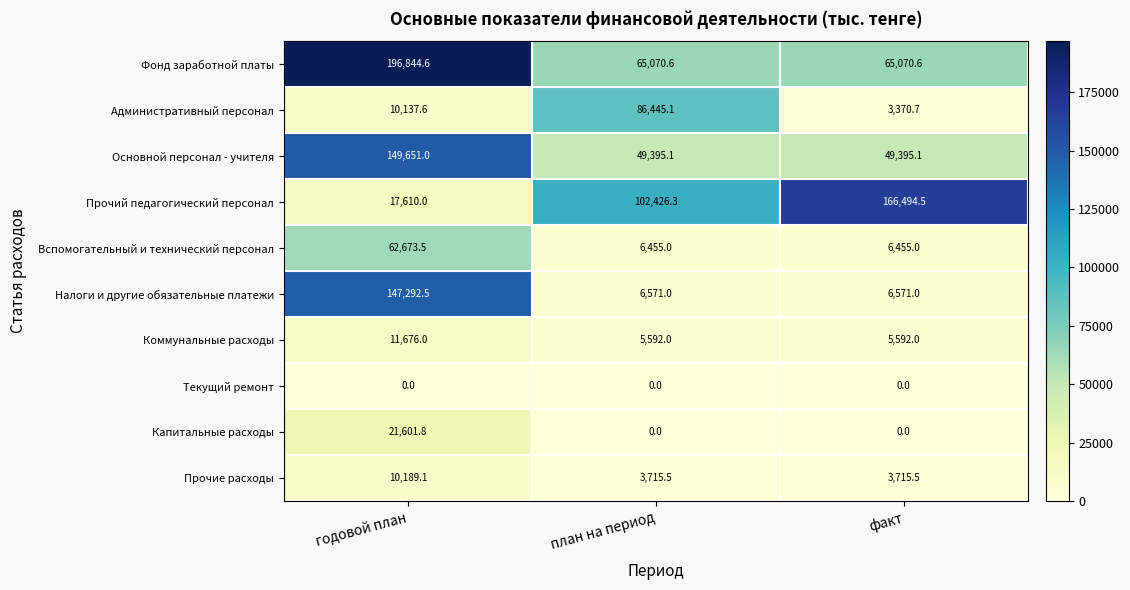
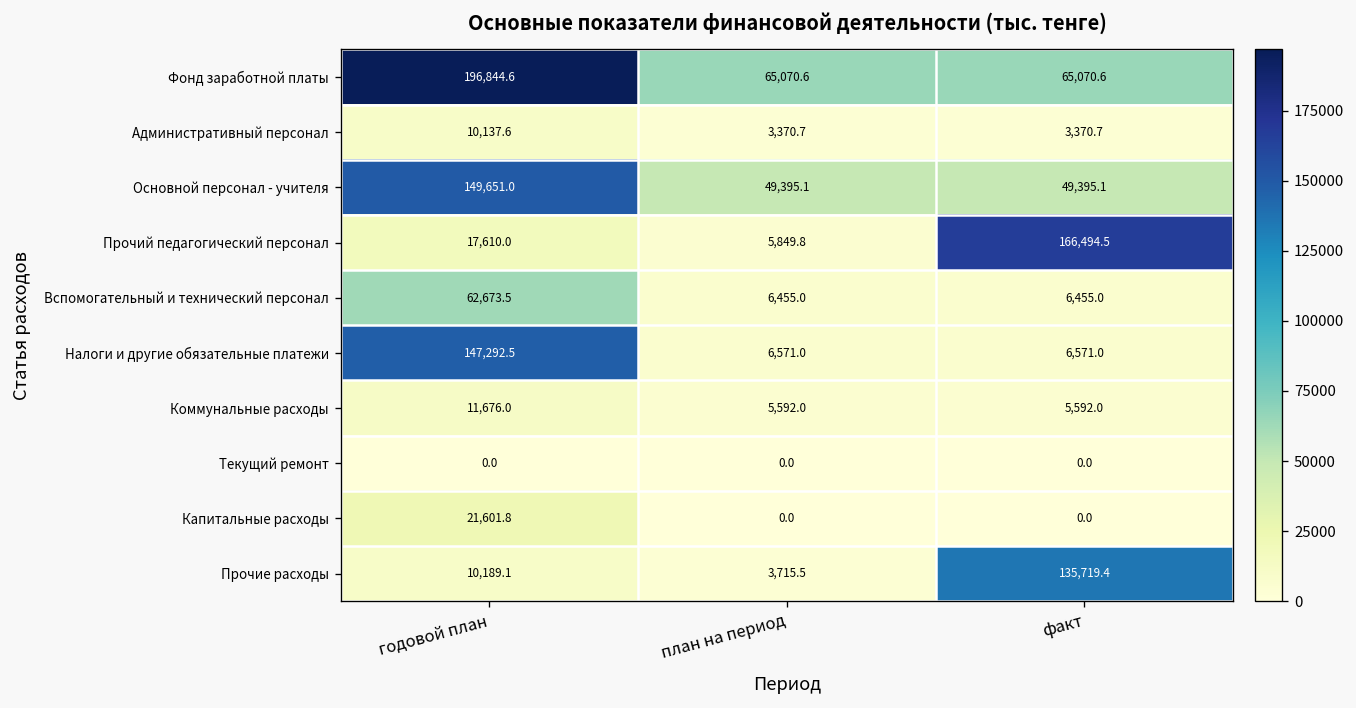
  {
    "Фонд заработной платы": {
      "годовой план": "196,844.6",
      "план на период": "65,070.6",
      "факт": "65,070.6"
    },
    "Административный персонал": {
      "годовой план": "10,137.6",
-     "план на период": "86,445.1",
+     "план на период": "3,370.7",
      "факт": "3,370.7"
    },
    "Основной персонал - учителя": {
      "годовой план": "149,651.0",
      "план на период": "49,395.1",
      "факт": "49,395.1"
    },
    "Прочий педагогический персонал": {
      "годовой план": "17,610.0",
-     "план на период": "102,426.3",
+     "план на период": "5,849.8",
      "факт": "166,494.5"
    },
    "Вспомогательный и технический персонал": {
      "годовой план": "62,673.5",
      "план на период": "6,455.0",
      "факт": "6,455.0"
    },
    "Налоги и другие обязательные платежи": {
      "годовой план": "147,292.5",
      "план на период": "6,571.0",
      "факт": "6,571.0"
    },
    "Коммунальные расходы": {
      "годовой план": "11,676.0",
      "план на период": "5,592.0",
      "факт": "5,592.0"
    },
    "Текущий ремонт": {
      "годовой план": "0.0",
      "план на период": "0.0",
      "факт": "0.0"
    },
    "Капитальные расходы": {
      "годовой план": "21,601.8",
      "план на период": "0.0",
      "факт": "0.0"
    },
    "Прочие расходы": {
      "годовой план": "10,189.1",
      "план на период": "3,715.5",
-     "факт": "3,715.5"
+     "факт": "135,719.4"
    }
  }
